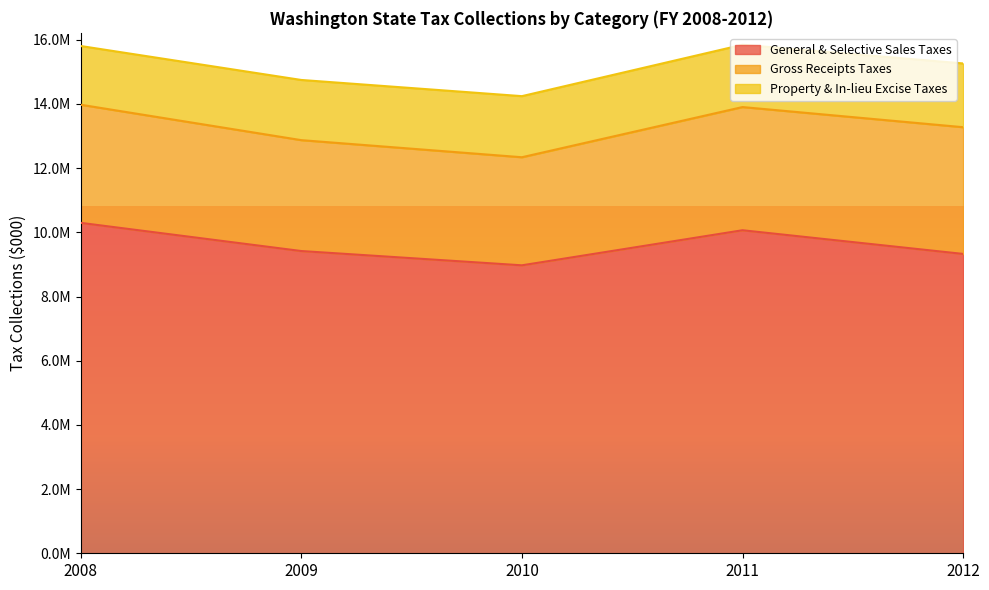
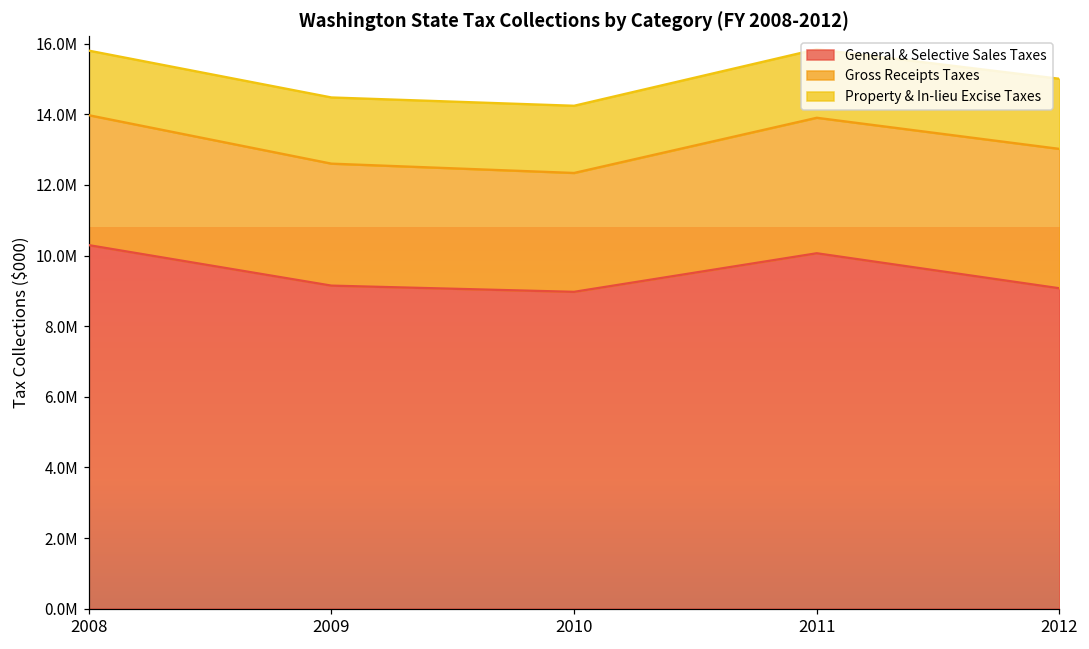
  {
    "General & Selective Sales Taxes": {
      "2008": 10300000,
-     "2009": 9400000,
+     "2009": 9100000,
      "2010": 9000000,
      "2011": 10100000,
-     "2012": 9300000
+     "2012": 9100000
    }
  }
